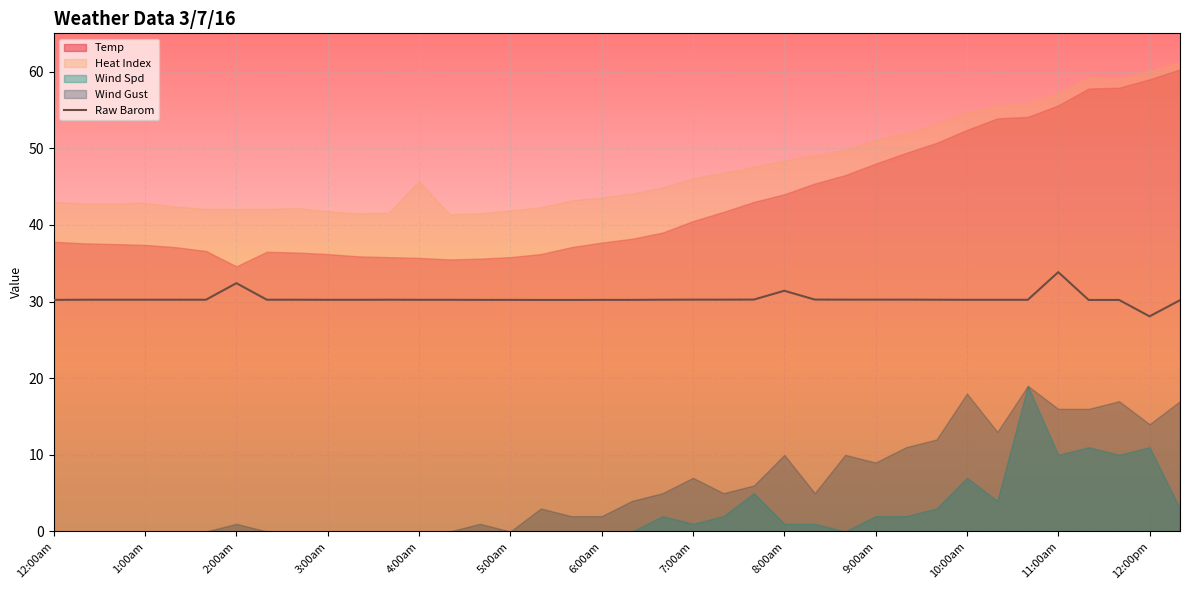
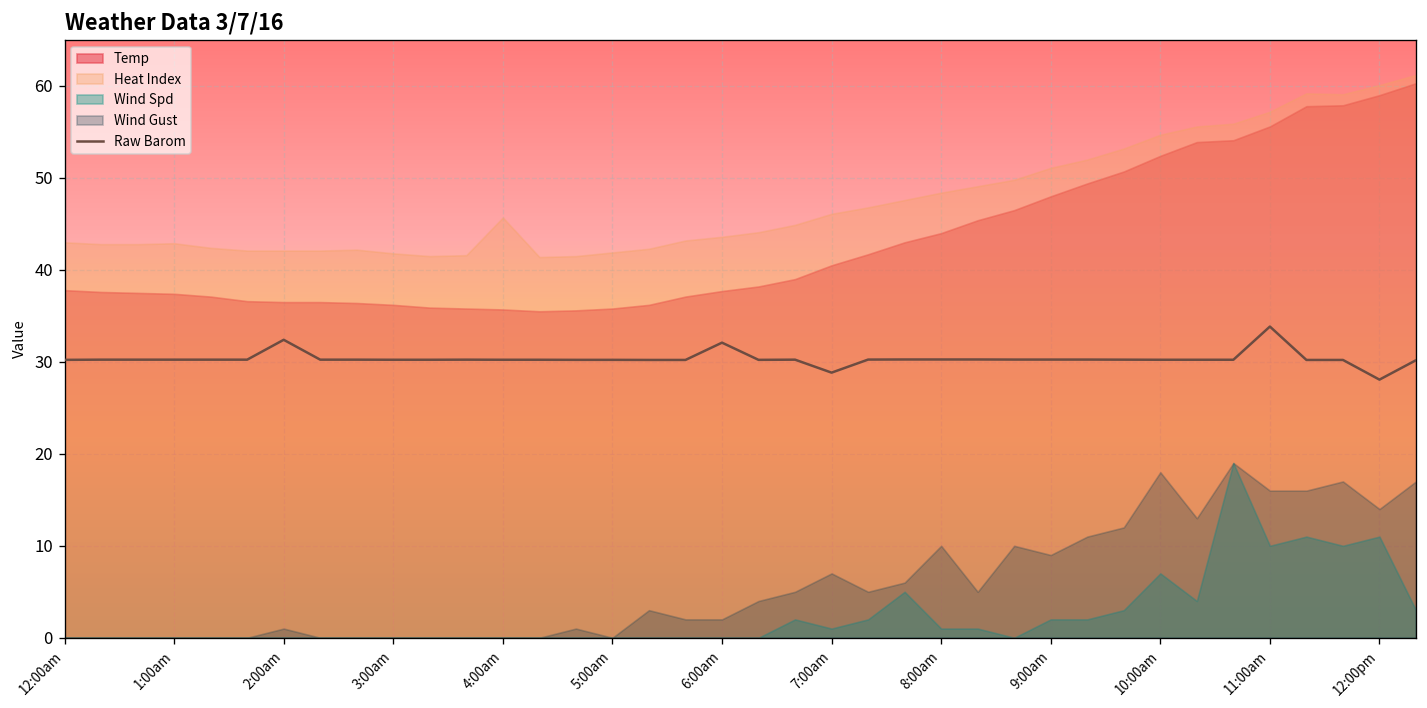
  {
    "Raw Barom": {
      "12:00am": 30,
      "1:00am": 30,
      "2:00am": 32,
      "3:00am": 30,
      "4:00am": 30,
      "5:00am": 30,
-     "6:00am": 30,
-     "7:00am": 30,
-     "8:00am": 31,
+     "6:00am": 32,
+     "7:00am": 29,
+     "8:00am": 30,
      "9:00am": 30,
      "10:00am": 30,
      "11:00am": 34,
      "12:00pm": 28
    },
    "Temp": {
      "12:00am": 38,
      "1:00am": 37,
-     "2:00am": 35,
+     "2:00am": 37,
      "3:00am": 36,
      "4:00am": 36,
      "5:00am": 36,
      "6:00am": 38,
      "7:00am": 41,
      "8:00am": 44,
      "9:00am": 48,
      "10:00am": 52,
      "11:00am": 56,
      "12:00pm": 59
    },
    "Heat Index": {
      "12:00am": 43,
      "1:00am": 43,
      "2:00am": 42,
      "3:00am": 42,
      "4:00am": 46,
      "5:00am": 42,
      "6:00am": 44,
      "7:00am": 46,
      "8:00am": 48,
      "9:00am": 51,
      "10:00am": 55,
      "11:00am": 57,
      "12:00pm": 60
    }
  }
